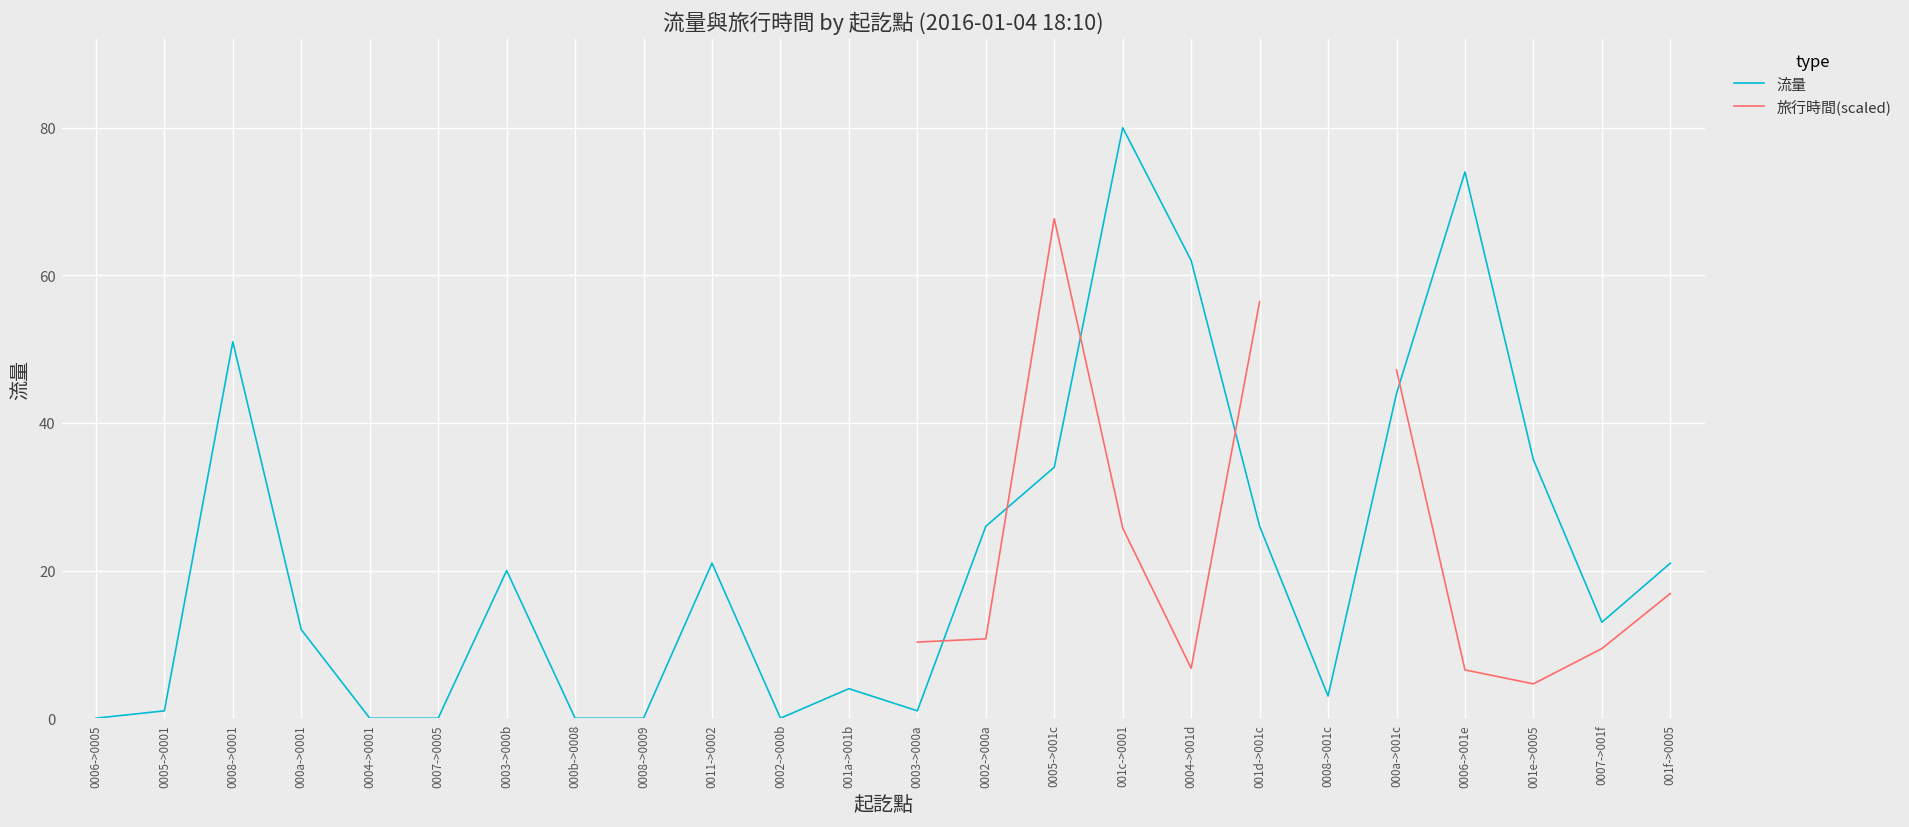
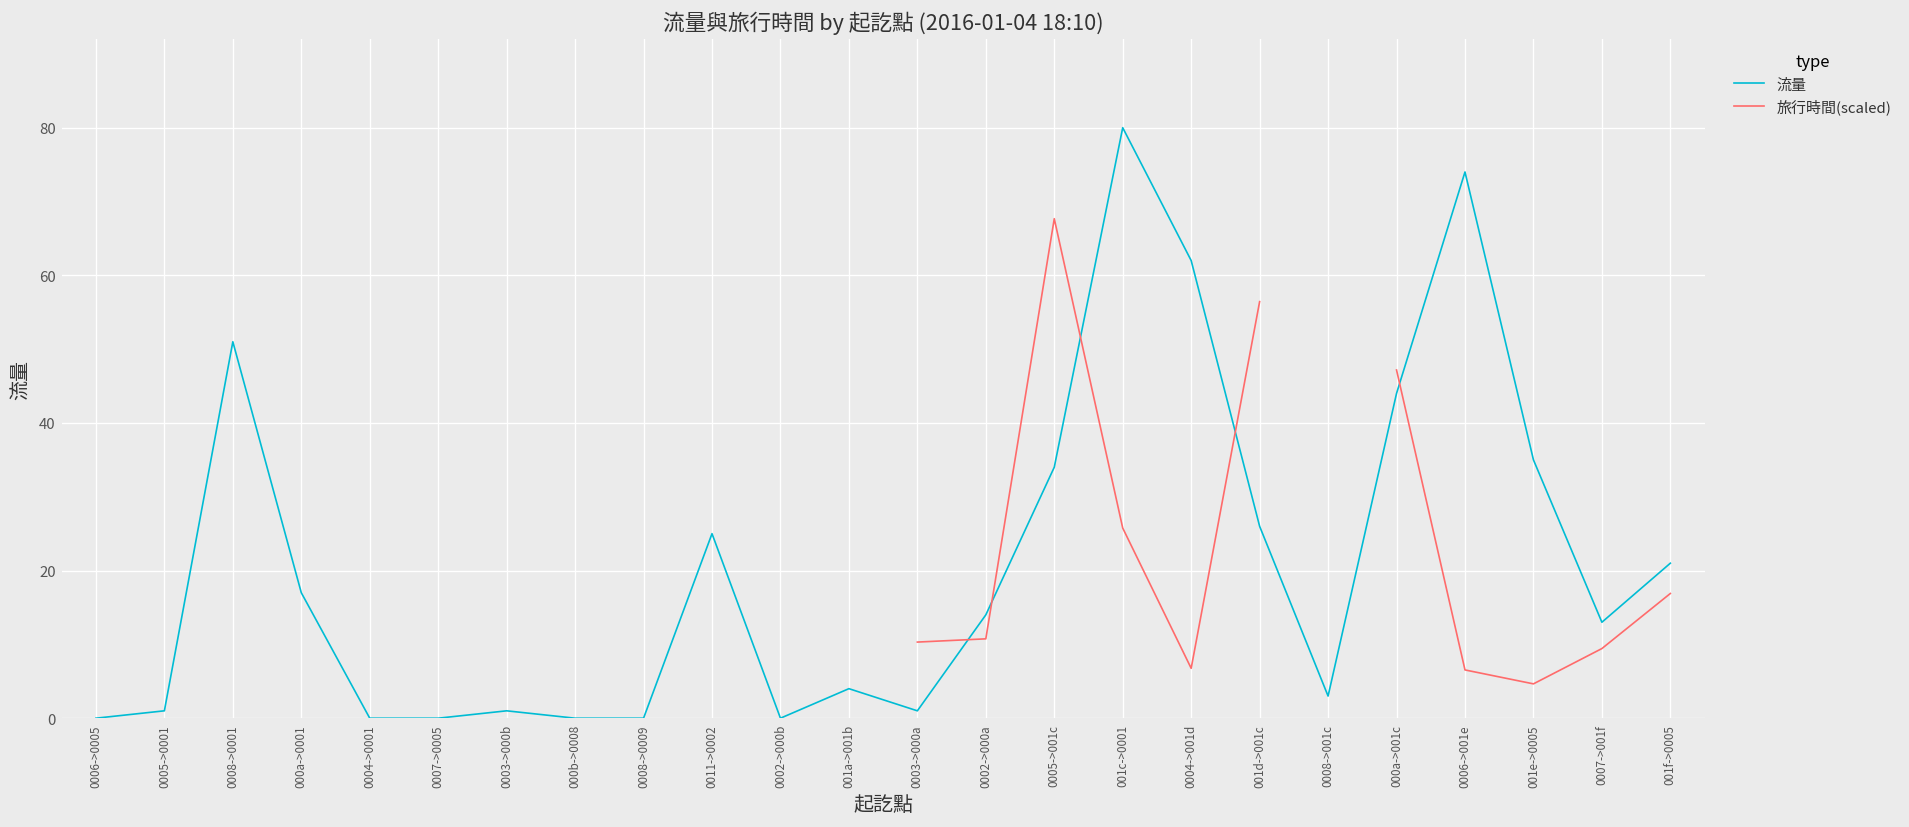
  {
    "流量": {
      "0006->0005": 0,
      "0005->0001": 1,
      "0008->0001": 51,
-     "000a->0001": 12,
+     "000a->0001": 17,
      "0004->0001": 0,
      "0007->0005": 0,
-     "0003->000b": 20,
+     "0003->000b": 1,
      "000b->0008": 0,
      "0008->0009": 0,
-     "0011->0002": 21,
+     "0011->0002": 25,
      "0002->000b": 0,
      "001a->001b": 4,
      "0003->000a": 1,
-     "0002->000a": 26,
+     "0002->000a": 14,
      "0005->001c": 34,
      "001c->0001": 80,
      "0004->001d": 62,
      "001d->001c": 26,
      "0008->001c": 3,
      "000a->001c": 44,
      "0006->001e": 74,
      "001e->0005": 35,
      "0007->001f": 13,
      "001f->0005": 21
    },
    "旅行時間(scaled)": {
      "000a->0001": 80,
      "0011->0002": 3,
      "0003->000a": 10,
      "0002->000a": 11,
      "0005->001c": 68,
      "001c->0001": 26,
      "0004->001d": 7,
      "001d->001c": 56,
      "000a->001c": 47,
      "0006->001e": 7,
      "001e->0005": 5,
      "0007->001f": 9,
      "001f->0005": 17
    }
  }
